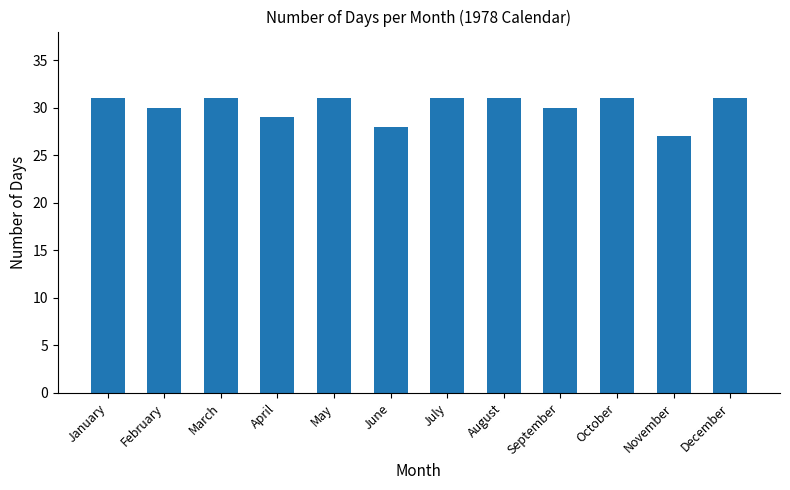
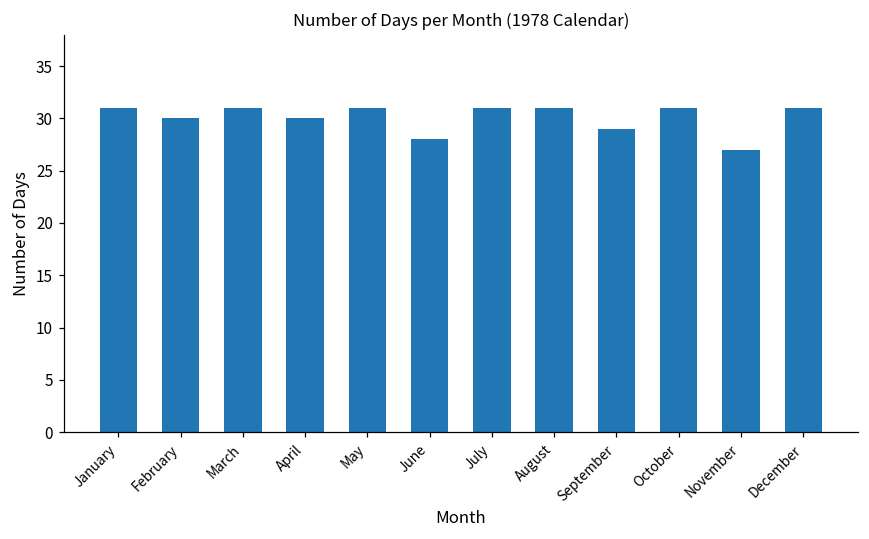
  {
    "January": 31,
    "February": 30,
    "March": 31,
-   "April": 29,
+   "April": 30,
    "May": 31,
    "June": 28,
    "July": 31,
    "August": 31,
-   "September": 30,
+   "September": 29,
    "October": 31,
    "November": 27,
    "December": 31
  }
